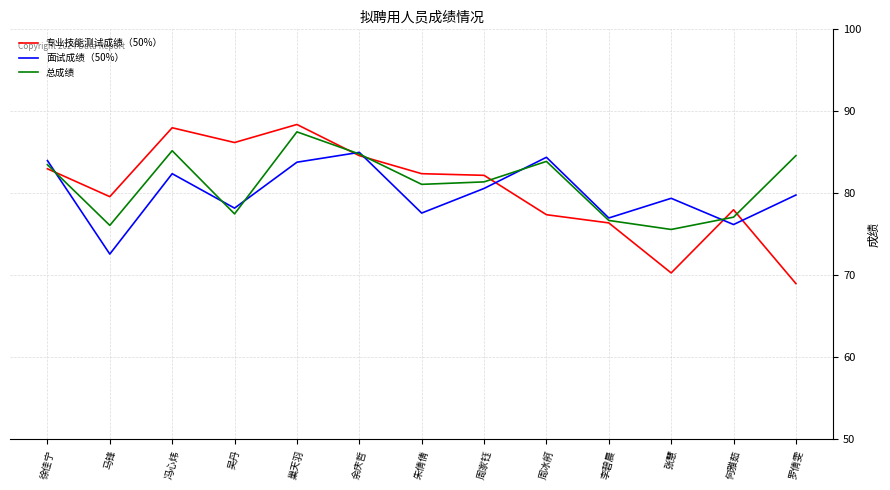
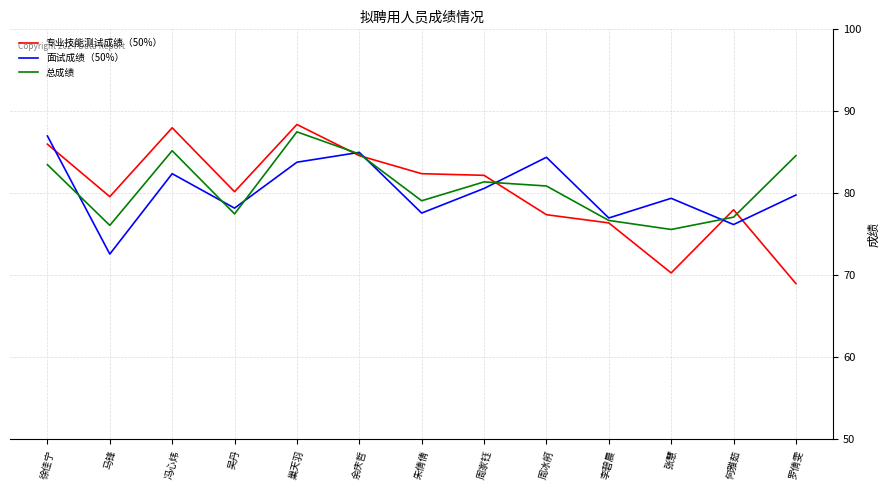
  {
    "专业技能测试成绩（50%）": {
-     "徐佳宁": 83,
+     "徐佳宁": 86,
      "马锋": 80,
      "冯心炜": 88,
-     "吴丹": 86,
+     "吴丹": 80,
      "巢天羽": 88,
      "朱倩倩": 82,
      "周家钰": 82,
      "周冰舸": 77,
      "张慧": 70,
      "何雅茹": 78,
      "罗倩雯": 69
    },
    "面试成绩（50%）": {
-     "徐佳宁": 84,
+     "徐佳宁": 87,
      "马锋": 73,
      "冯心炜": 82,
      "吴丹": 78,
      "巢天羽": 84,
      "朱倩倩": 78,
      "周家钰": 81,
      "周冰舸": 84,
      "张慧": 79,
      "何雅茹": 76,
      "罗倩雯": 80
    },
    "总成绩": {
      "徐佳宁": 84,
      "马锋": 76,
      "冯心炜": 85,
      "吴丹": 78,
      "巢天羽": 88,
-     "朱倩倩": 81,
+     "朱倩倩": 79,
      "周家钰": 81,
-     "周冰舸": 84,
+     "周冰舸": 81,
      "张慧": 76,
      "何雅茹": 77,
      "罗倩雯": 85
    }
  }
